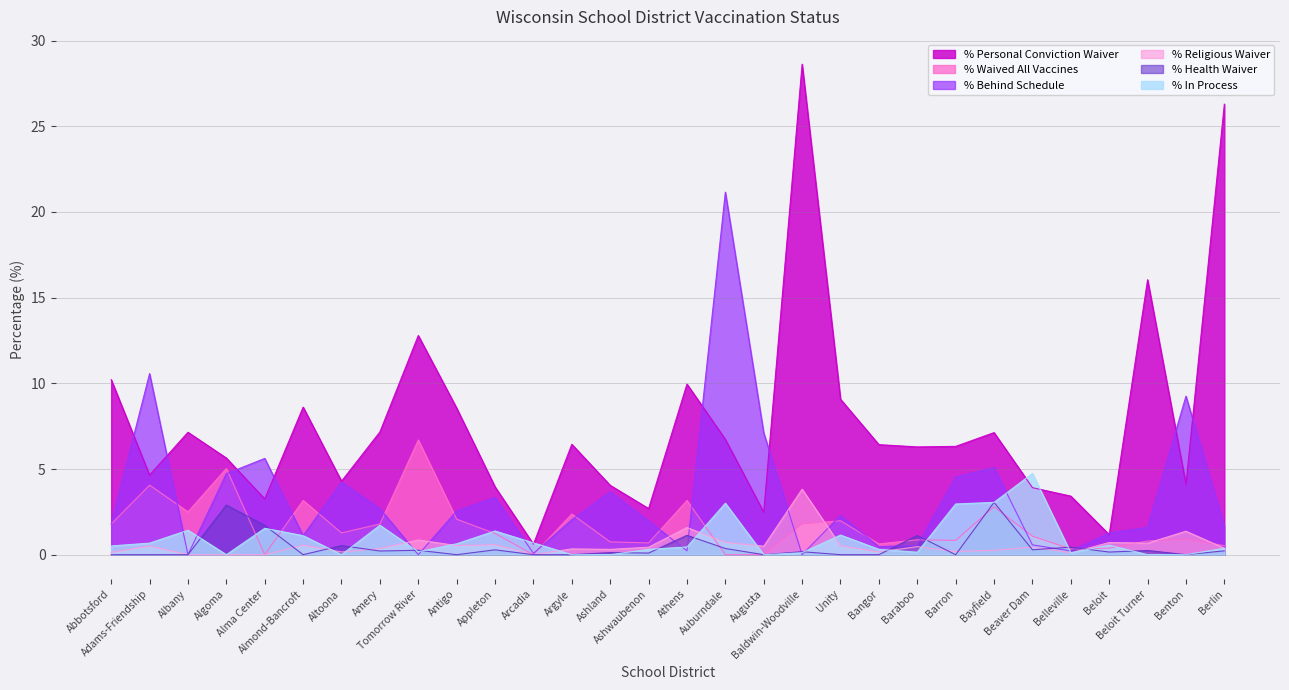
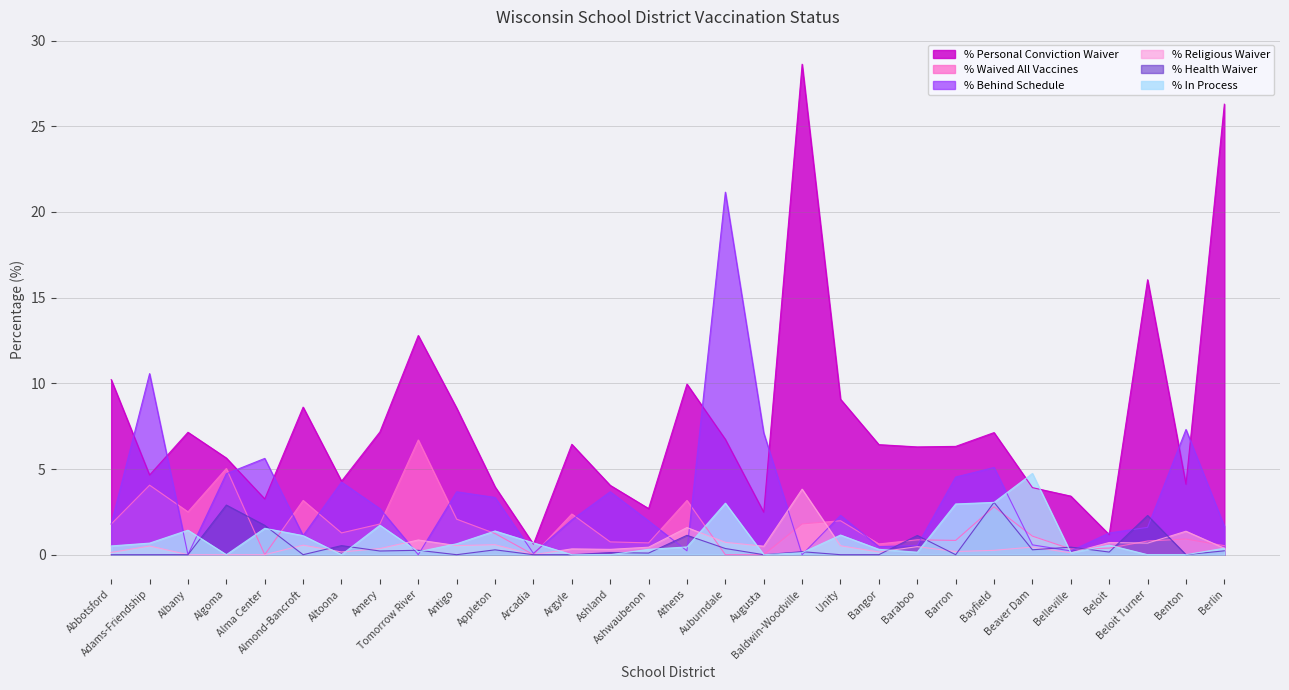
  {
    "% Personal Conviction Waiver": {
      "Abbotsford": 10.2,
      "Adams-Friendship": 4.6,
      "Albany": 7.1,
      "Algoma": 5.6,
      "Alma Center": 3.3,
      "Almond-Bancroft": 8.6,
      "Amery": 7.2,
      "Tomorrow River": 12.8,
      "Antigo": 8.6,
      "Appleton": 4.0,
      "Argyle": 6.4,
      "Ashland": 4.0,
      "Ashwaubenon": 2.7,
      "Athens": 10.0,
      "Auburndale": 6.7,
      "Augusta": 2.5,
      "Baldwin-Woodville": 28.6,
      "Unity": 9.1,
      "Bangor": 6.4,
      "Baraboo": 6.3,
      "Barron": 6.3,
      "Bayfield": 7.1,
      "Beaver Dam": 3.9,
      "Belleville": 3.4,
      "Beloit Turner": 16.0,
      "Benton": 4.1,
      "Berlin": 26.3
    },
    "% Behind Schedule": {
      "Adams-Friendship": 10.6,
      "Algoma": 4.7,
      "Alma Center": 5.6,
      "Amery": 2.7,
      "Tomorrow River": 0.0,
-     "Antigo": 2.6,
+     "Antigo": 3.7,
      "Appleton": 3.3,
      "Argyle": 2.0,
      "Ashland": 3.7,
      "Ashwaubenon": 2.0,
      "Athens": 0.2,
      "Auburndale": 21.2,
      "Augusta": 7.1,
      "Unity": 2.3,
      "Bangor": 0.5,
      "Barron": 4.5,
      "Bayfield": 5.1,
      "Beloit Turner": 1.6,
-     "Benton": 9.3,
+     "Benton": 7.3,
      "Berlin": 1.7
    },
    "% Health Waiver": {
      "Adams-Friendship": 0.0,
      "Algoma": 2.9,
      "Alma Center": 1.7,
      "Almond-Bancroft": 0.0,
      "Altoona": 0.5,
      "Antigo": 0.0,
      "Appleton": 0.3,
      "Ashwaubenon": 0.1,
      "Athens": 1.1,
      "Auburndale": 0.4,
      "Unity": 0.0,
      "Bangor": 0.0,
      "Baraboo": 1.1,
      "Barron": 0.0,
      "Beaver Dam": 0.3,
      "Beloit": 0.2,
-     "Beloit Turner": 0.2,
+     "Beloit Turner": 2.3,
      "Berlin": 0.2
    },
    "% In Process": {
      "Abbotsford": 0.5,
      "Adams-Friendship": 0.7,
      "Albany": 1.4,
      "Alma Center": 1.5,
      "Altoona": 0.0,
      "Athens": 0.5,
      "Auburndale": 3.0,
      "Unity": 1.1,
      "Bangor": 0.3,
      "Baraboo": 0.1,
      "Barron": 3.0,
      "Beaver Dam": 4.7,
      "Beloit": 0.6,
      "Beloit Turner": 0.0
    }
  }
